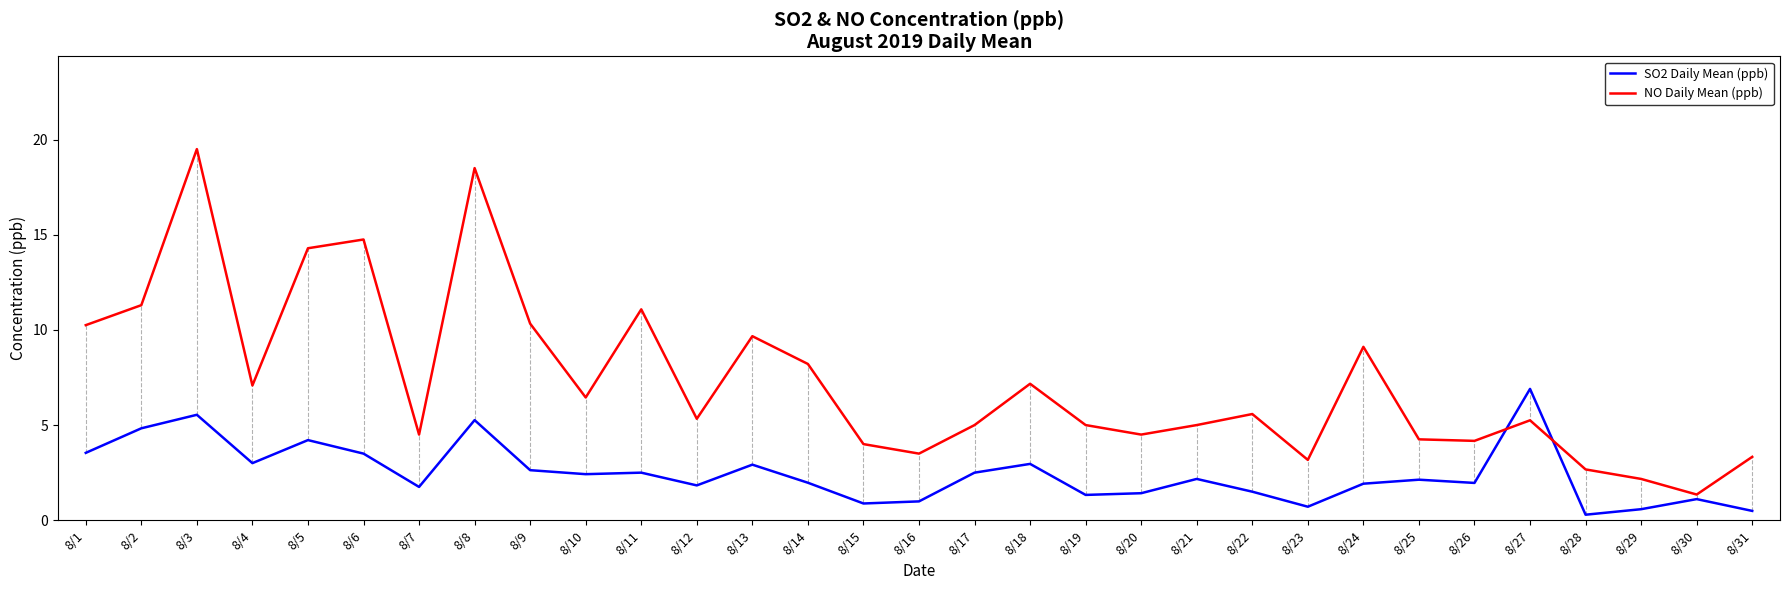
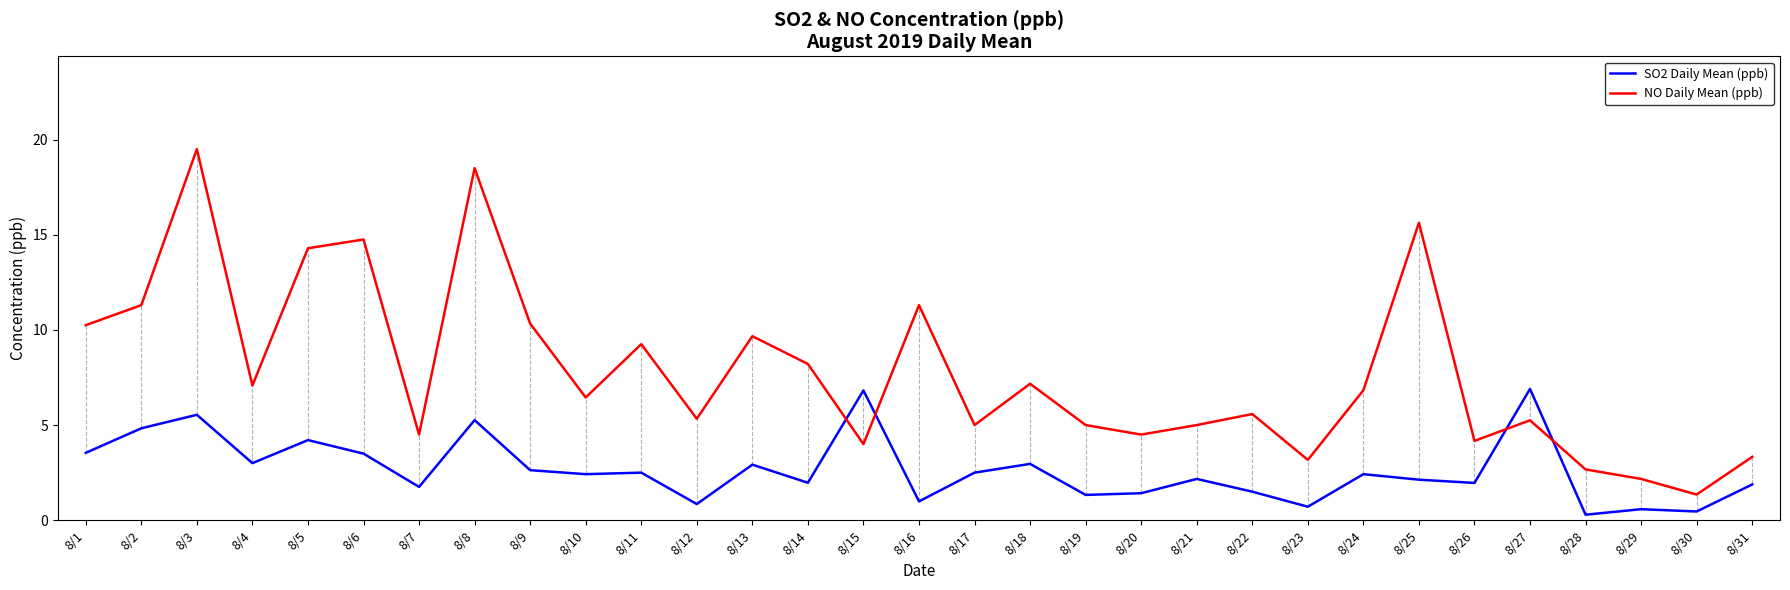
  {
    "SO2 Daily Mean (ppb)": {
-     "8/12": 1.8,
-     "8/15": 0.9,
-     "8/24": 1.9,
-     "8/30": 1.1,
-     "8/31": 0.5
+     "8/12": 0.9,
+     "8/15": 6.8,
+     "8/24": 2.4,
+     "8/30": 0.5,
+     "8/31": 1.9
    },
    "NO Daily Mean (ppb)": {
-     "8/11": 11.1,
-     "8/16": 3.5,
-     "8/24": 9.1,
-     "8/25": 4.3
+     "8/11": 9.3,
+     "8/16": 11.3,
+     "8/24": 6.8,
+     "8/25": 15.6
    }
  }
